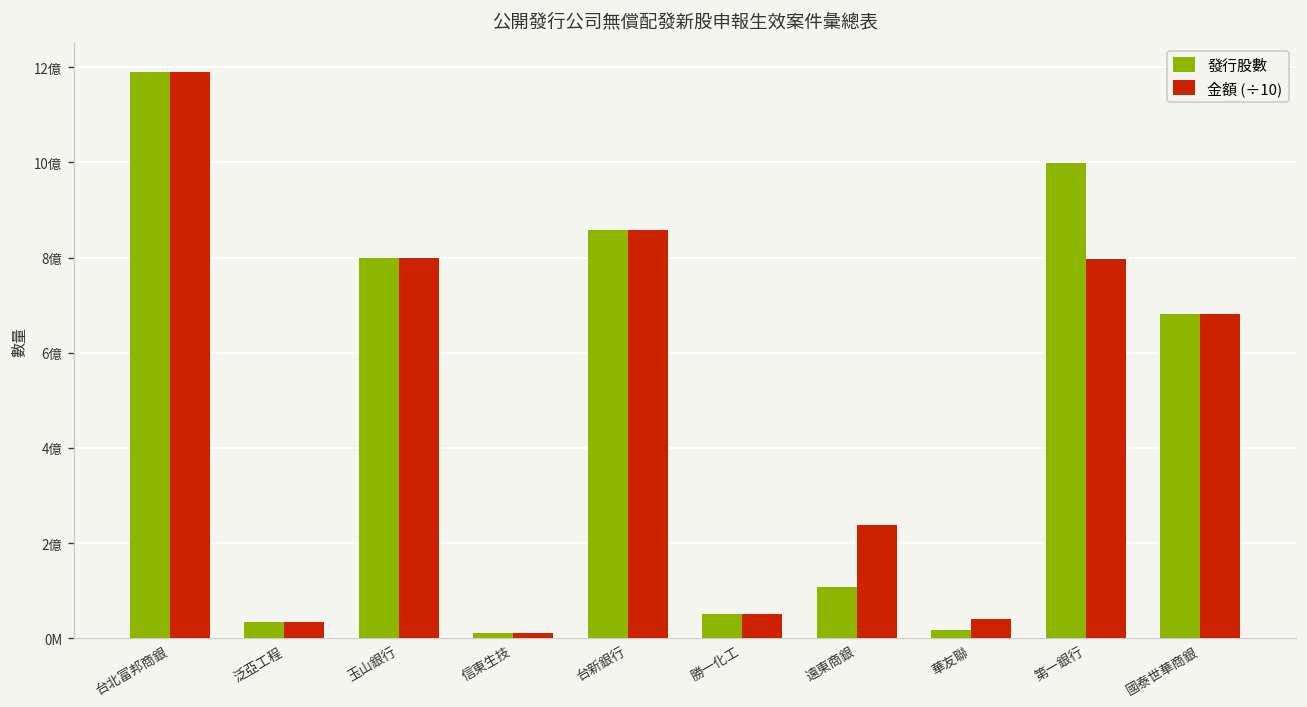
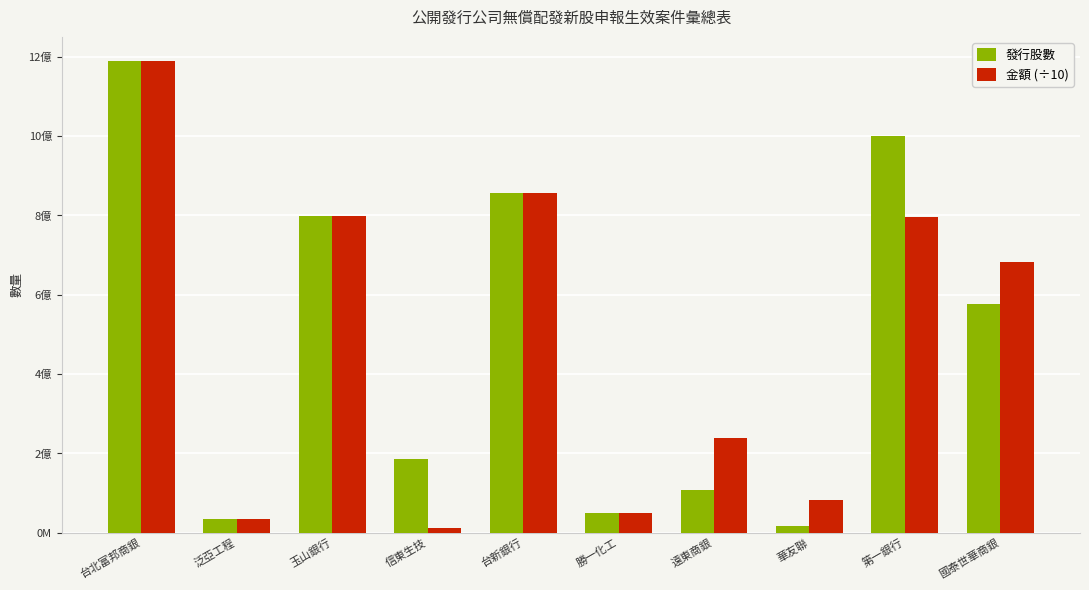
  {
    "發行股數": {
      "台北富邦商銀": "11.9億",
      "泛亞工程": "0.3億",
      "玉山銀行": "8.0億",
-     "信東生技": "0.1億",
+     "信東生技": "1.8億",
      "台新銀行": "8.6億",
      "勝一化工": "0.5億",
      "遠東商銀": "1.1億",
      "華友聯": "0.2億",
      "第一銀行": "10.0億",
-     "國泰世華商銀": "6.8億"
+     "國泰世華商銀": "5.8億"
    },
    "金額 (÷10)": {
      "台北富邦商銀": "11.9億",
      "泛亞工程": "0.3億",
      "玉山銀行": "8.0億",
      "信東生技": "0.1億",
      "台新銀行": "8.6億",
      "勝一化工": "0.5億",
      "遠東商銀": "2.4億",
-     "華友聯": "0.4億",
+     "華友聯": "0.8億",
      "第一銀行": "8.0億",
      "國泰世華商銀": "6.8億"
    }
  }
